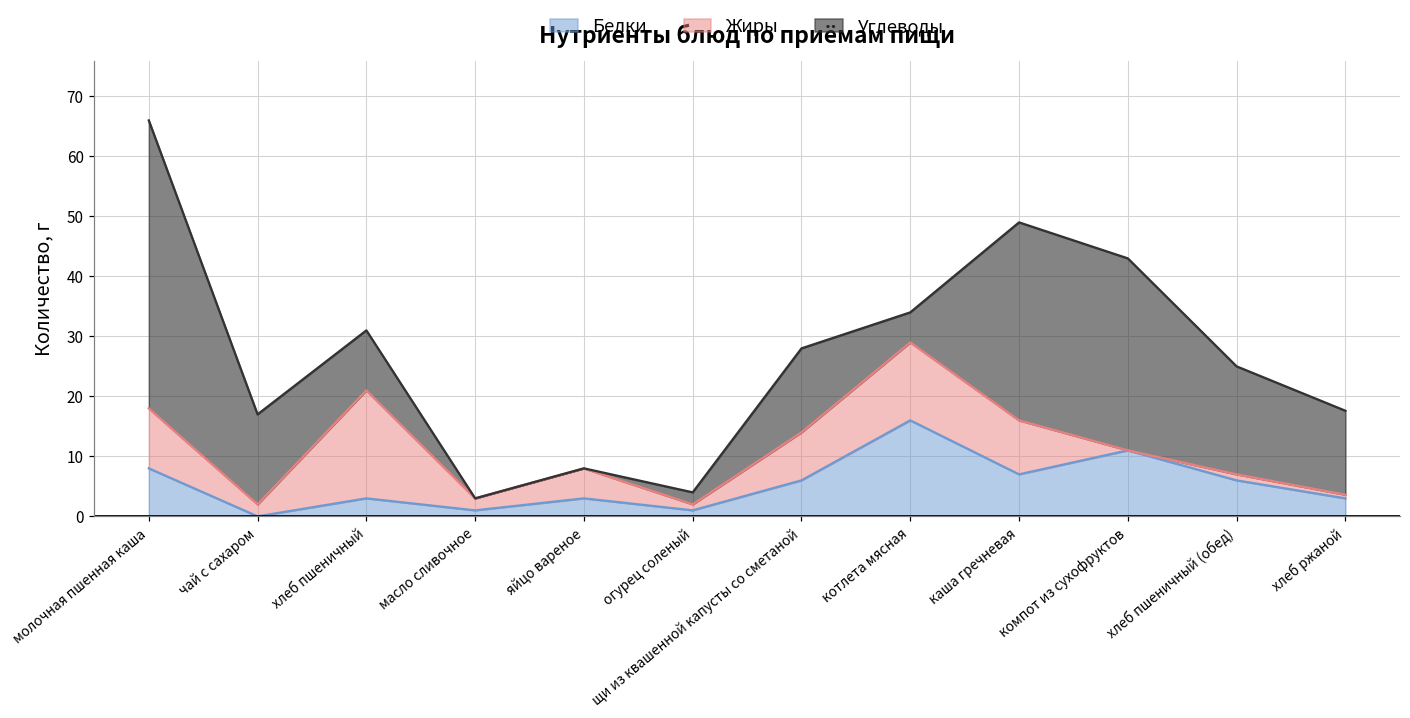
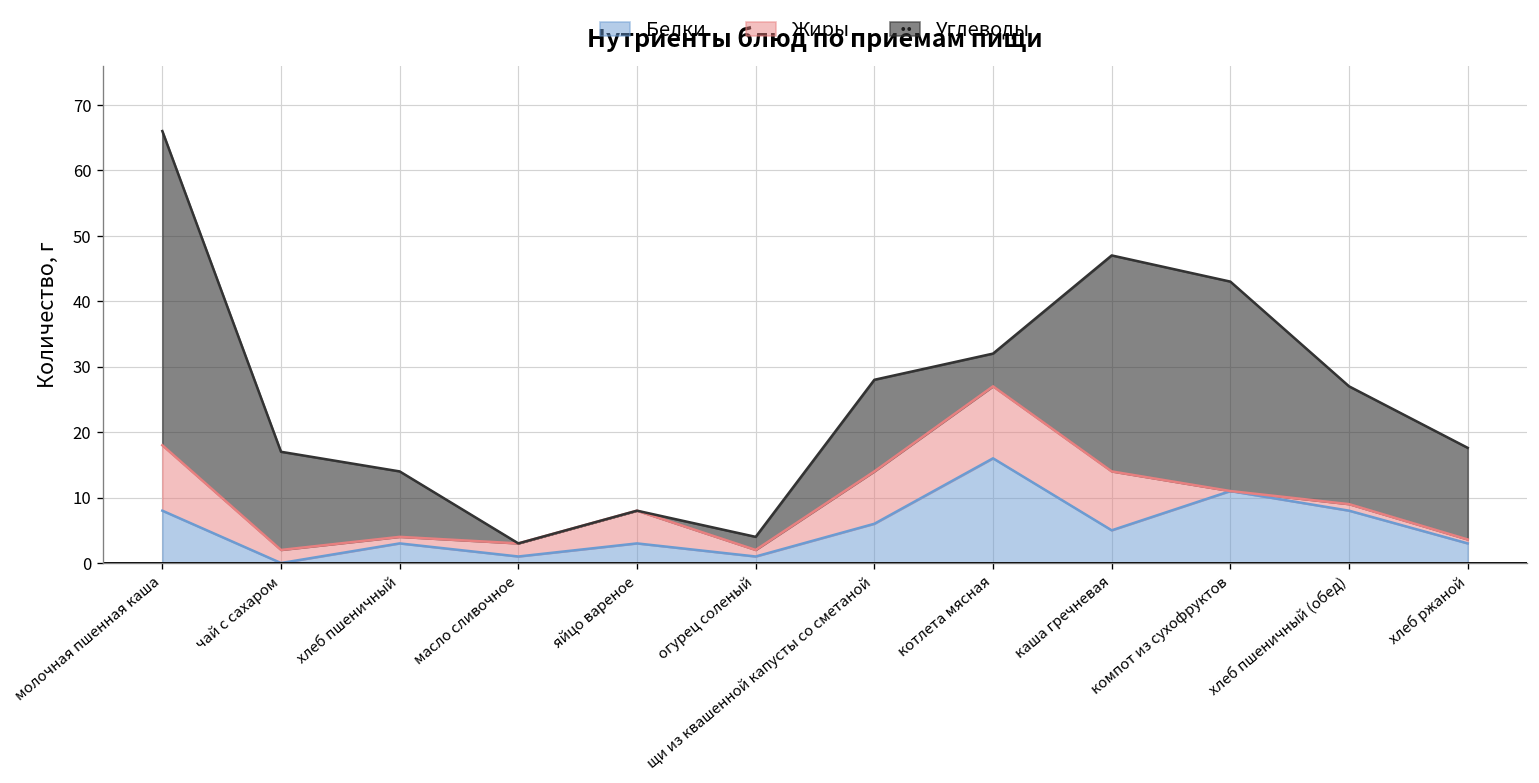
  {
    "Белки": {
      "молочная пшенная каша": 8,
      "чай с сахаром": 0,
      "хлеб пшеничный": 3,
      "масло сливочное": 1,
      "яйцо вареное": 3,
      "огурец соленый": 1,
      "щи из квашенной капусты со сметаной": 6,
      "котлета мясная": 16,
-     "каша гречневая": 7,
-     "хлеб пшеничный (обед)": 6,
+     "каша гречневая": 5,
+     "хлеб пшеничный (обед)": 8,
      "хлеб ржаной": 3
    },
    "Жиры": {
      "молочная пшенная каша": 10,
      "чай с сахаром": 2,
-     "хлеб пшеничный": 18,
+     "хлеб пшеничный": 1,
      "огурец соленый": 1,
      "щи из квашенной капусты со сметаной": 8,
-     "котлета мясная": 13,
+     "котлета мясная": 11,
      "каша гречневая": 9,
      "хлеб пшеничный (обед)": 1,
      "хлеб ржаной": 1
    },
    "Углеводы": {
      "молочная пшенная каша": 48,
      "чай с сахаром": 15,
      "хлеб пшеничный": 10,
      "огурец соленый": 2,
      "щи из квашенной капусты со сметаной": 14,
      "котлета мясная": 5,
      "каша гречневая": 33,
      "компот из сухофруктов": 32,
      "хлеб пшеничный (обед)": 18,
      "хлеб ржаной": 14
    }
  }
